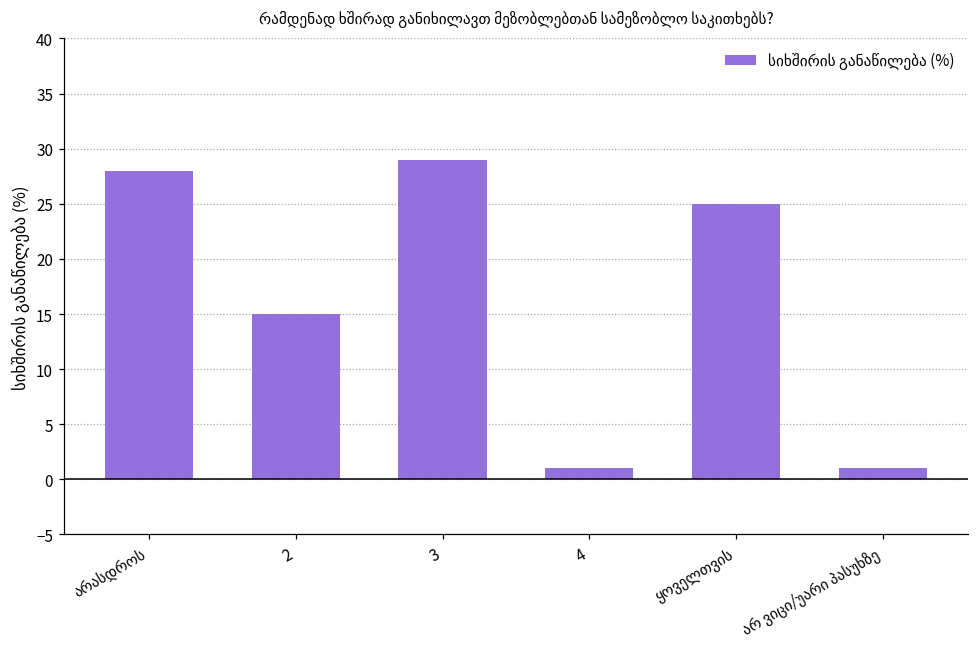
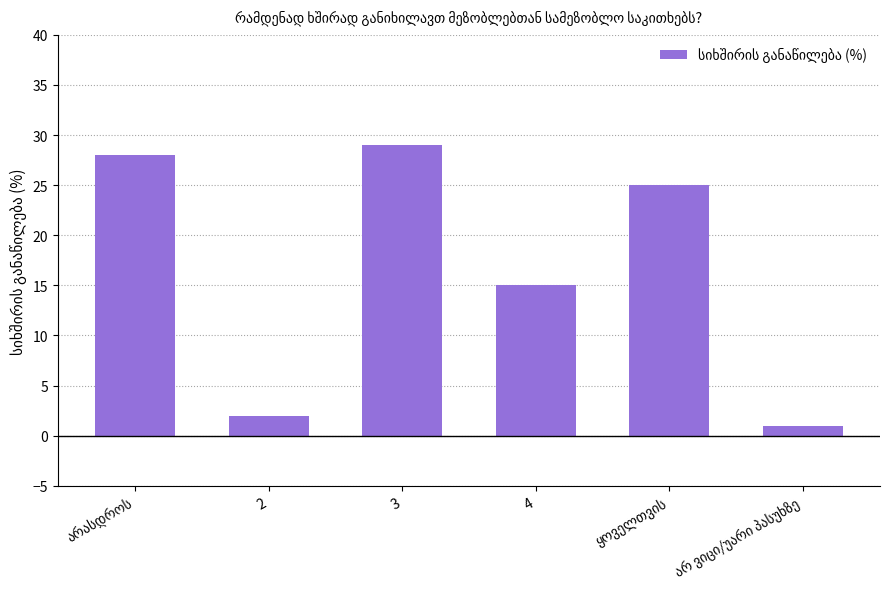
  {
    "არასდროს": 28,
-   "2": 15,
+   "2": 2,
    "3": 29,
-   "4": 1,
+   "4": 15,
    "ყოველთვის": 25,
    "არ ვიცი/უარი პასუხზე": 1
  }
